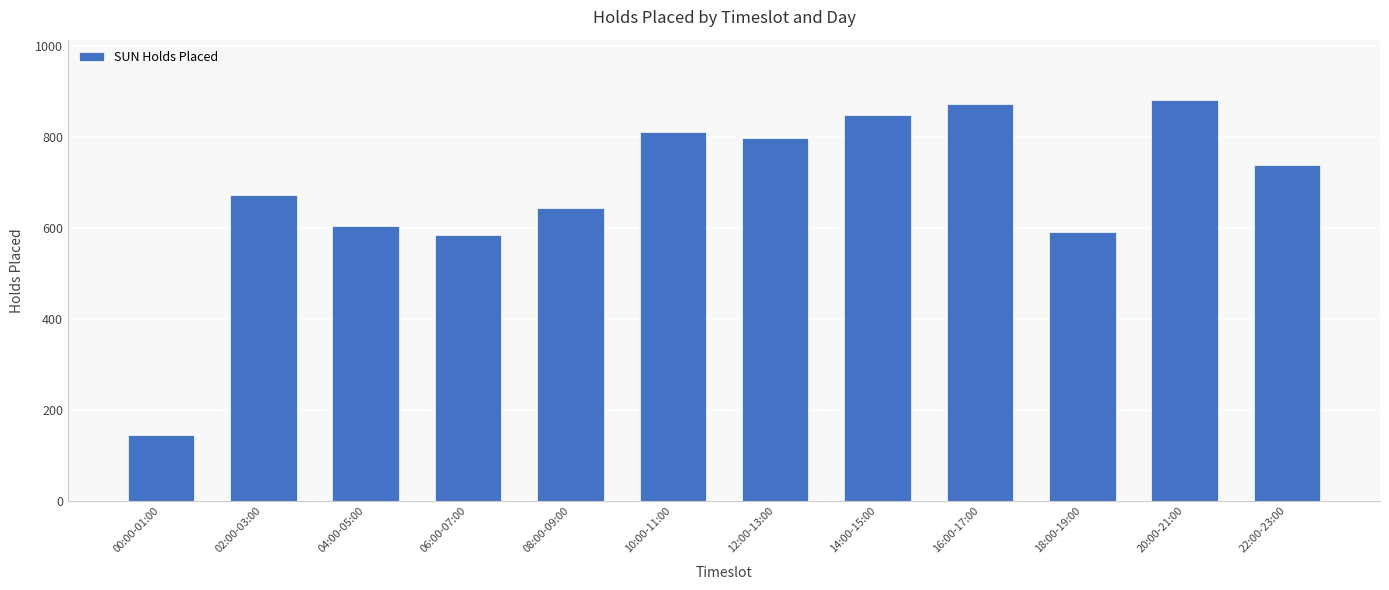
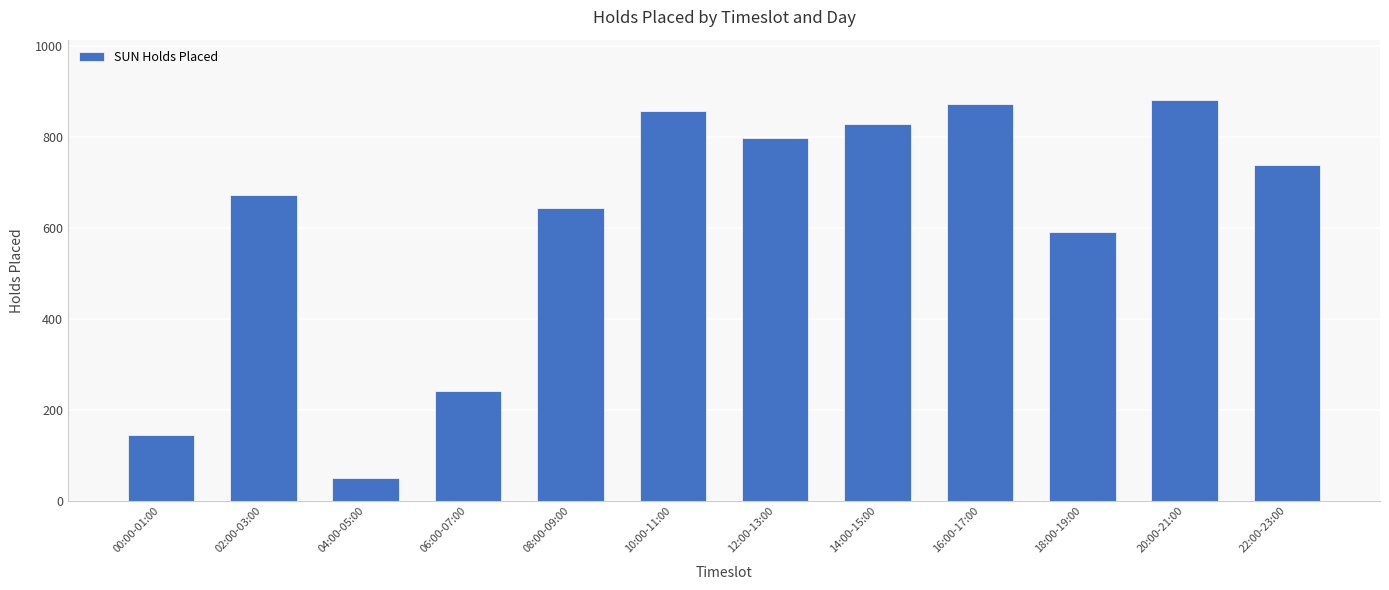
  {
    "00:00-01:00": 150,
    "02:00-03:00": 670,
-   "04:00-05:00": 600,
-   "06:00-07:00": 590,
+   "04:00-05:00": 50,
+   "06:00-07:00": 240,
    "08:00-09:00": 640,
-   "10:00-11:00": 810,
+   "10:00-11:00": 860,
    "12:00-13:00": 800,
-   "14:00-15:00": 850,
+   "14:00-15:00": 830,
    "16:00-17:00": 870,
    "18:00-19:00": 590,
    "20:00-21:00": 880,
    "22:00-23:00": 740
  }
